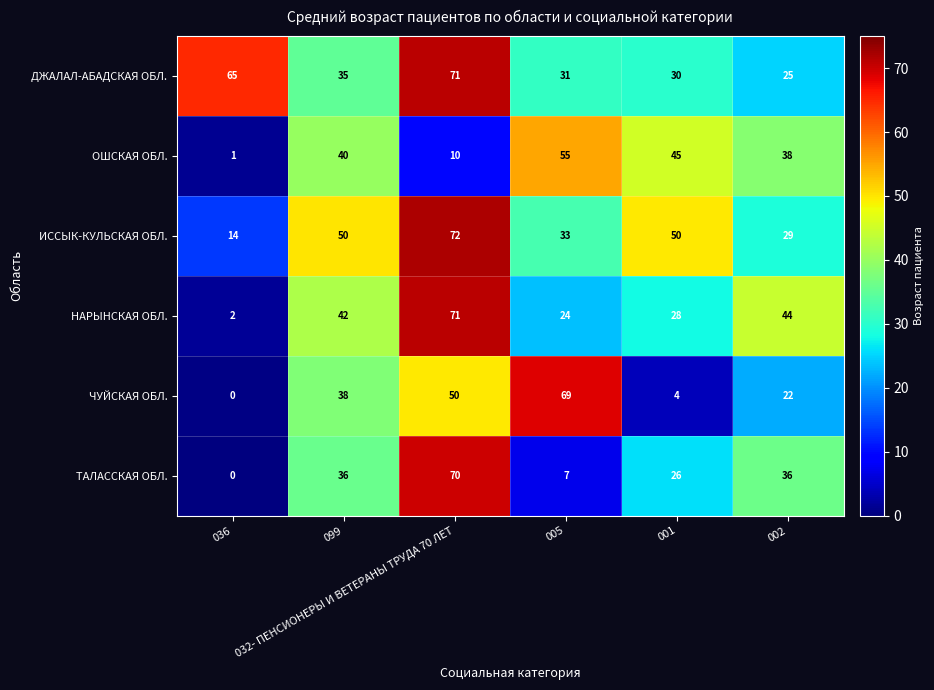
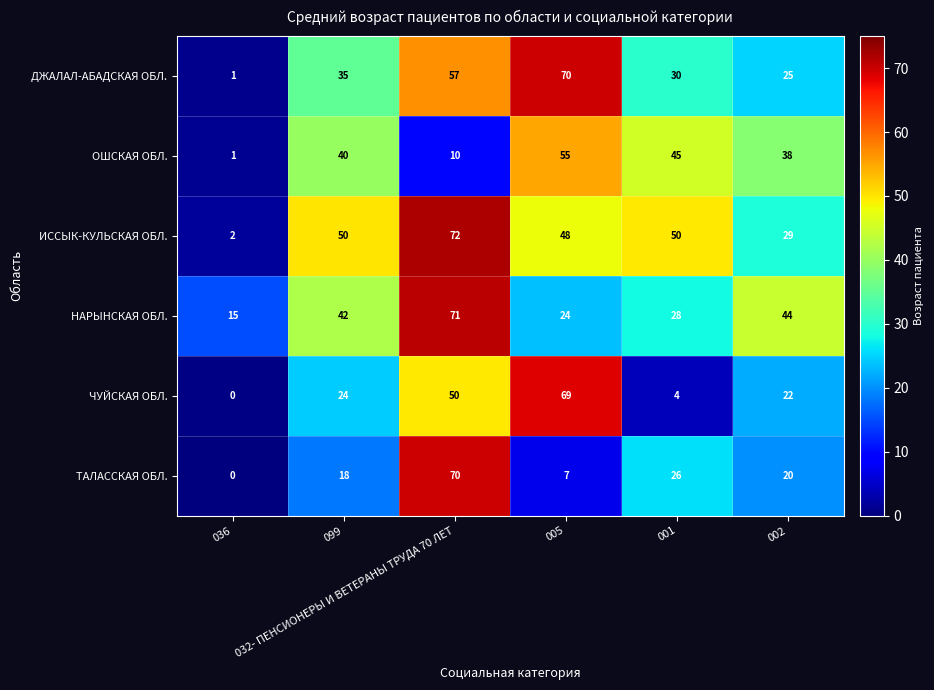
  {
    "ДЖАЛАЛ-АБАДСКАЯ ОБЛ.": {
-     "036": 65,
+     "036": 1,
      "099": 35,
-     "032- ПЕНСИОНЕРЫ И ВЕТЕРАНЫ ТРУДА 70 ЛЕТ": 71,
-     "005": 31,
+     "032- ПЕНСИОНЕРЫ И ВЕТЕРАНЫ ТРУДА 70 ЛЕТ": 57,
+     "005": 70,
      "001": 30,
      "002": 25
    },
    "ОШСКАЯ ОБЛ.": {
      "036": 1,
      "099": 40,
      "032- ПЕНСИОНЕРЫ И ВЕТЕРАНЫ ТРУДА 70 ЛЕТ": 10,
      "005": 55,
      "001": 45,
      "002": 38
    },
    "ИССЫК-КУЛЬСКАЯ ОБЛ.": {
-     "036": 14,
+     "036": 2,
      "099": 50,
      "032- ПЕНСИОНЕРЫ И ВЕТЕРАНЫ ТРУДА 70 ЛЕТ": 72,
-     "005": 33,
+     "005": 48,
      "001": 50,
      "002": 29
    },
    "НАРЫНСКАЯ ОБЛ.": {
-     "036": 2,
+     "036": 15,
      "099": 42,
      "032- ПЕНСИОНЕРЫ И ВЕТЕРАНЫ ТРУДА 70 ЛЕТ": 71,
      "005": 24,
      "001": 28,
      "002": 44
    },
    "ЧУЙСКАЯ ОБЛ.": {
      "036": 0,
-     "099": 38,
+     "099": 24,
      "032- ПЕНСИОНЕРЫ И ВЕТЕРАНЫ ТРУДА 70 ЛЕТ": 50,
      "005": 69,
      "001": 4,
      "002": 22
    },
    "ТАЛАССКАЯ ОБЛ.": {
      "036": 0,
-     "099": 36,
+     "099": 18,
      "032- ПЕНСИОНЕРЫ И ВЕТЕРАНЫ ТРУДА 70 ЛЕТ": 70,
      "005": 7,
      "001": 26,
-     "002": 36
+     "002": 20
    }
  }
